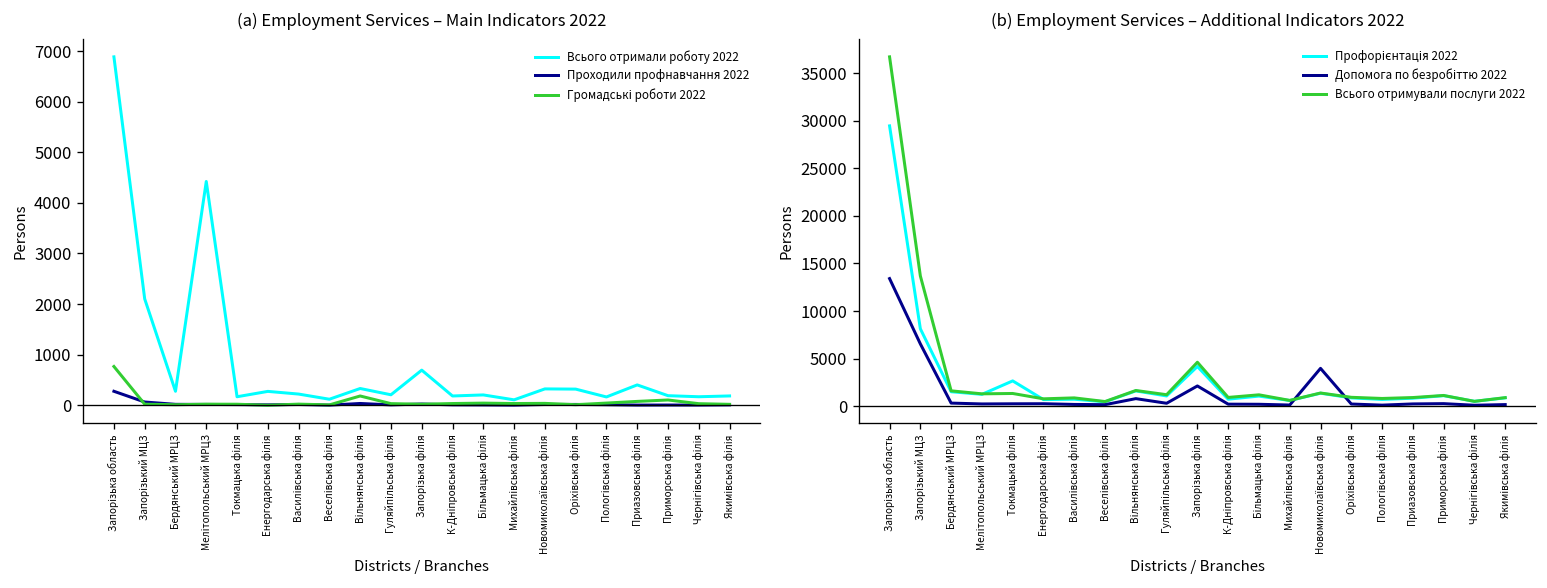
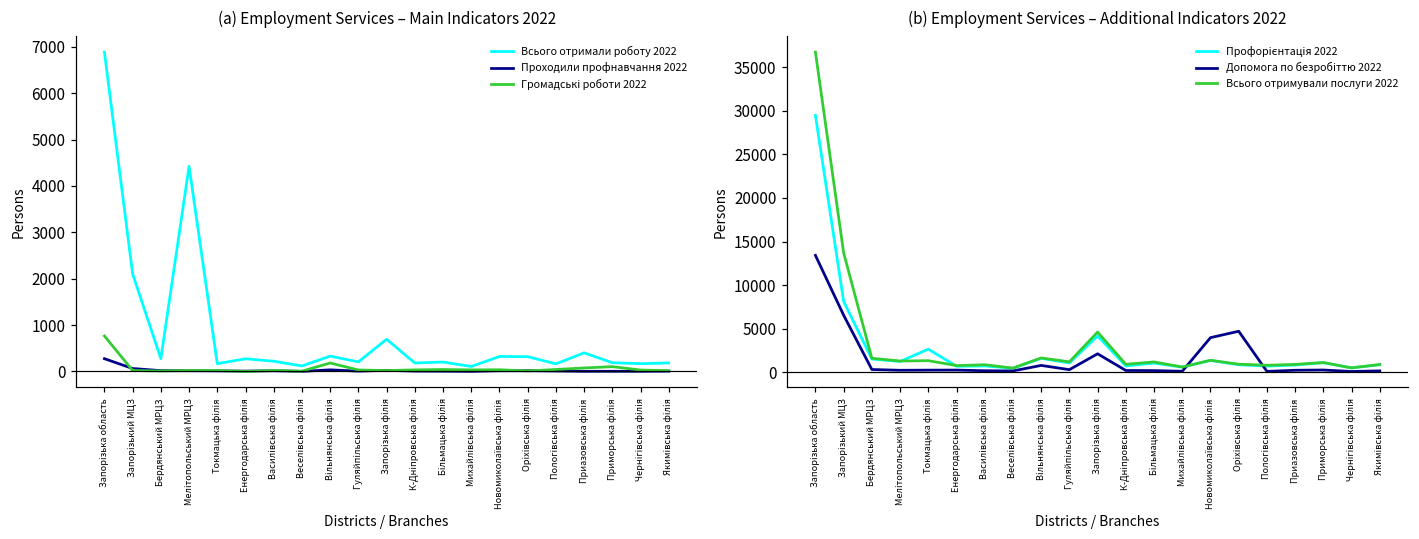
  {
    "(a) Employment Services – Main Indicators 2022": {
      "Всього отримали роботу 2022": {
        "Запорізька область": 6900,
        "Запорізький МЦЗ": 2100,
        "Бердянський МРЦЗ": 300,
        "Мелітопольський МРЦЗ": 4400,
        "Токмацька філія": 200,
        "Енергодарська філія": 300,
        "Василівська філія": 200,
        "Веселівська філія": 100,
        "Вільнянська філія": 300,
        "Гуляйпільська філія": 200,
        "Запорізька філія": 700,
        "К-Дніпровська філія": 200,
        "Більмацька філія": 200,
        "Михайлівська філія": 100,
        "Новомиколаївська філія": 300,
        "Оріхівська філія": 300,
        "Пологівська філія": 200,
        "Приазовська філія": 400,
        "Приморська філія": 200,
        "Чернігівська філія": 200,
        "Якимівська філія": 200
      },
      "Проходили профнавчання 2022": {
        "Запорізька область": 300,
        "Вільнянська філія": 0,
        "Приазовська філія": 0,
        "Приморська філія": 0
      },
      "Громадські роботи 2022": {
        "Запорізька область": 800,
        "Вільнянська філія": 200,
        "Приазовська філія": 100,
        "Приморська філія": 100
      }
    },
    "(b) Employment Services – Additional Indicators 2022": {
      "Профорієнтація 2022": {
        "Запорізька область": 29000,
        "Запорізький МЦЗ": 8000,
        "Токмацька філія": 3000,
        "Запорізька філія": 4000
      },
      "Допомога по безробіттю 2022": {
        "Запорізька область": 13000,
        "Запорізький МЦЗ": 7000,
        "Бердянський МРЦЗ": 0,
        "Мелітопольський МРЦЗ": 0,
        "Токмацька філія": 0,
        "Енергодарська філія": 0,
        "Василівська філія": 0,
        "Вільнянська філія": 1000,
        "Гуляйпільська філія": 0,
        "Запорізька філія": 2000,
        "К-Дніпровська філія": 0,
        "Більмацька філія": 0,
        "Михайлівська філія": 0,
        "Новомиколаївська філія": 4000,
-       "Оріхівська філія": 0,
+       "Оріхівська філія": 5000,
        "Пологівська філія": 0,
        "Приазовська філія": 0,
        "Приморська філія": 0,
        "Чернігівська філія": 0,
        "Якимівська філія": 0
      },
      "Всього отримували послуги 2022": {
        "Запорізька область": 37000,
        "Запорізький МЦЗ": 14000,
        "Токмацька філія": 1000,
        "Запорізька філія": 5000
      }
    }
  }
